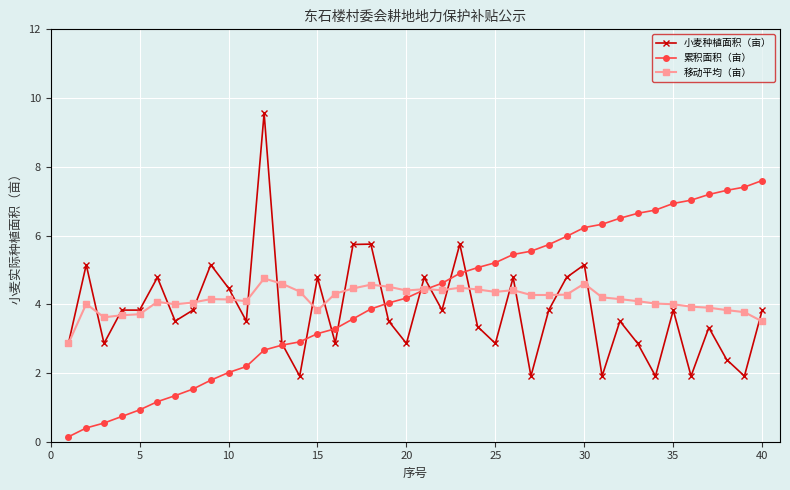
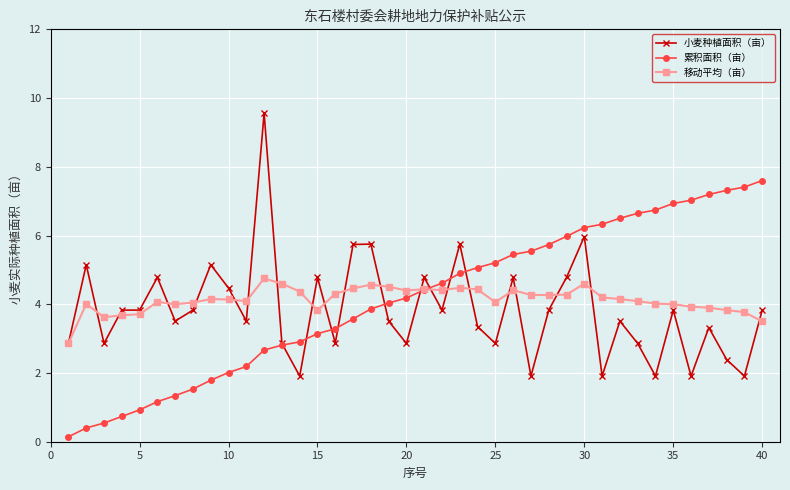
  {
    "小麦种植面积（亩）": {
      "5": 3.8,
      "10": 4.5,
      "15": 4.8,
      "20": 2.9,
      "25": 2.9,
-     "30": 5.2,
+     "30": 6.0,
      "35": 3.8,
      "40": 3.8
    },
    "累积面积（亩）": {
      "5": 0.9,
      "10": 2.0,
      "15": 3.1,
      "20": 4.2,
      "25": 5.2,
      "30": 6.2,
      "35": 6.9,
      "40": 7.6
    },
    "移动平均（亩）": {
      "5": 3.7,
      "10": 4.1,
      "15": 3.8,
      "20": 4.4,
-     "25": 4.4,
+     "25": 4.1,
      "30": 4.6,
      "35": 4.0,
      "40": 3.5
    }
  }
